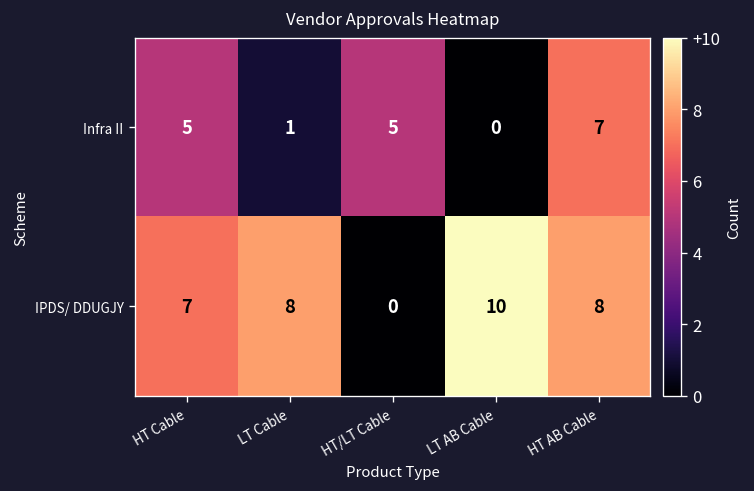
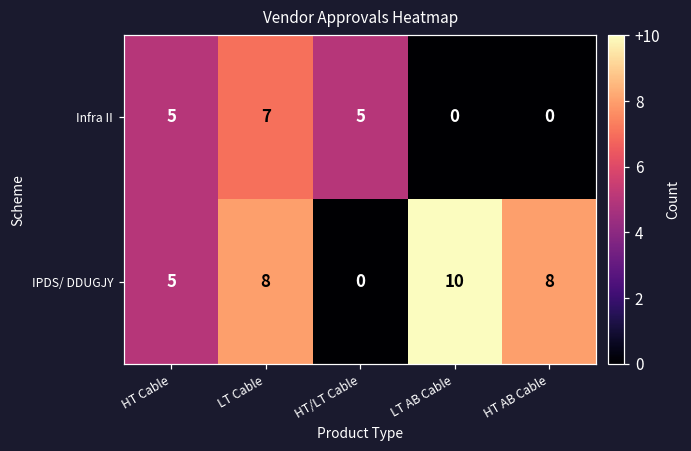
  {
    "Infra II": {
      "HT Cable": 5,
-     "LT Cable": 1,
+     "LT Cable": 7,
      "HT/LT Cable": 5,
      "LT AB Cable": 0,
-     "HT AB Cable": 7
+     "HT AB Cable": 0
    },
    "IPDS/ DDUGJY": {
-     "HT Cable": 7,
+     "HT Cable": 5,
      "LT Cable": 8,
      "HT/LT Cable": 0,
      "LT AB Cable": 10,
      "HT AB Cable": 8
    }
  }
